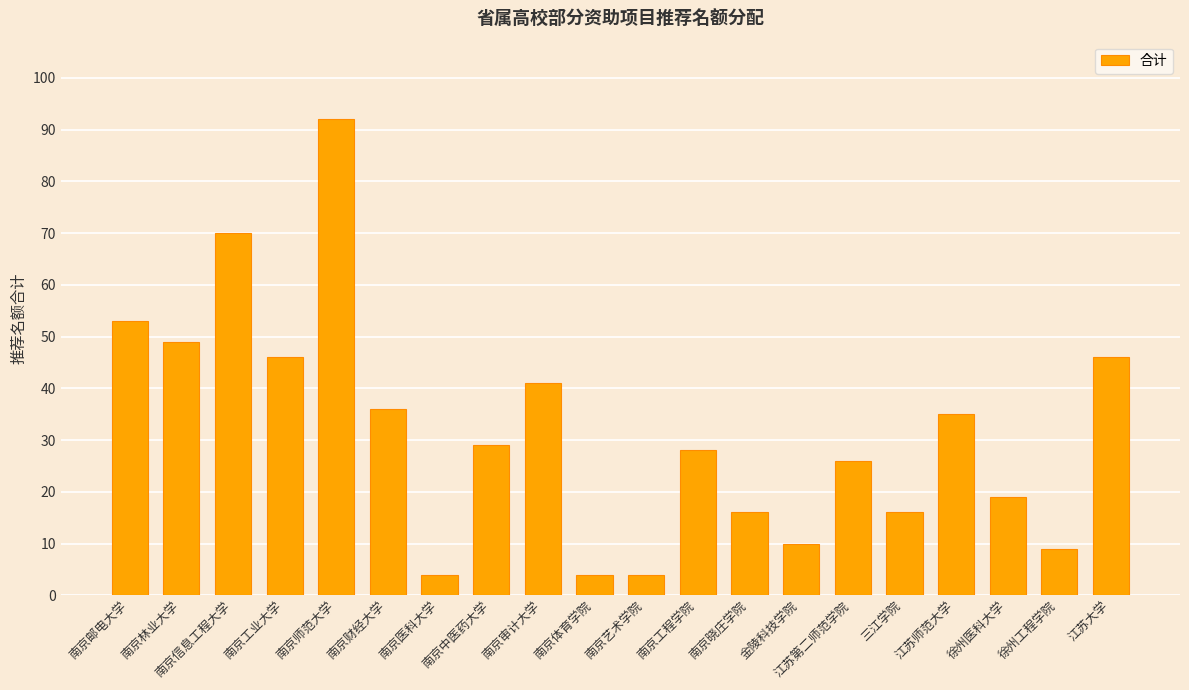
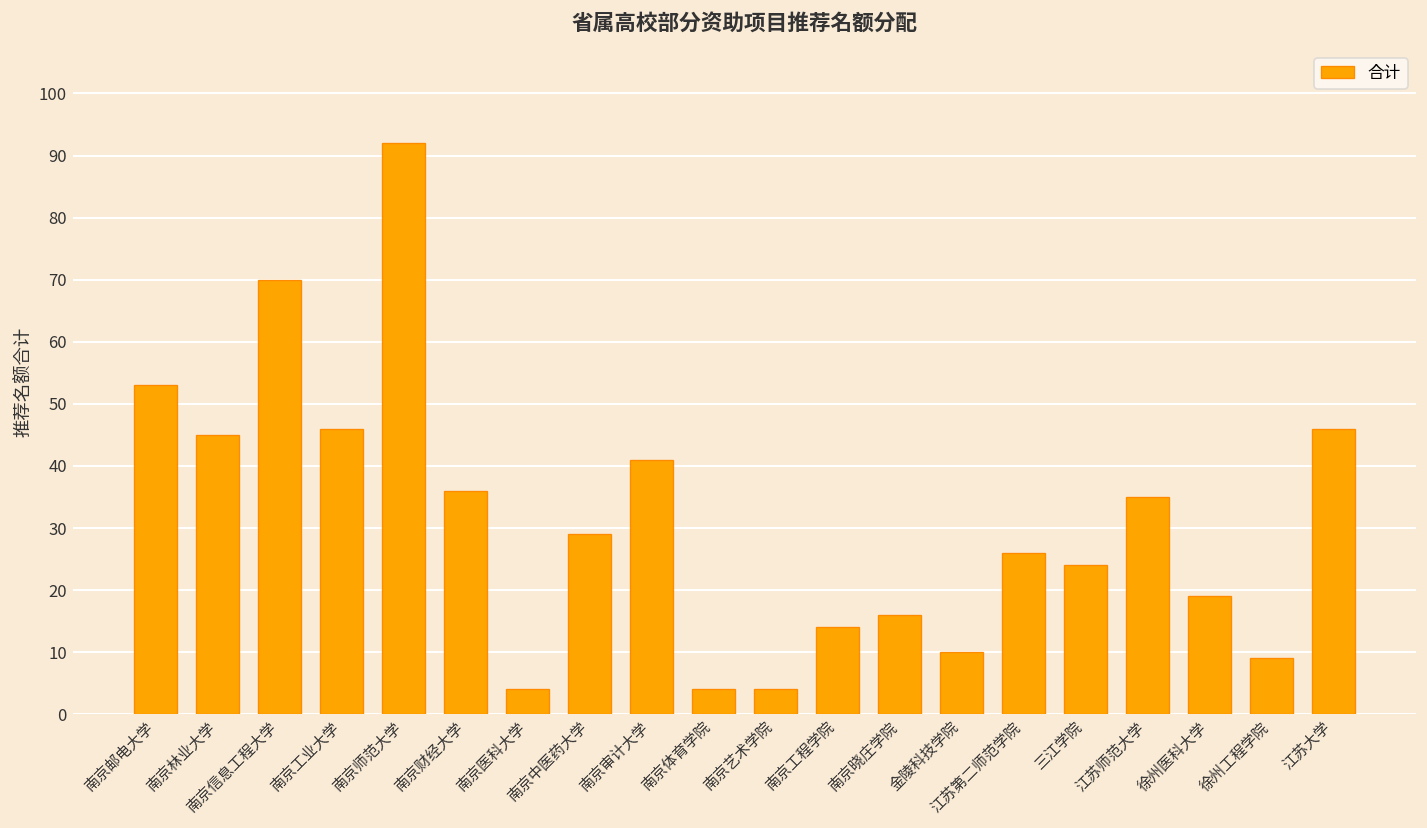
  {
    "南京邮电大学": 53,
-   "南京林业大学": 49,
+   "南京林业大学": 45,
    "南京信息工程大学": 70,
    "南京工业大学": 46,
    "南京师范大学": 92,
    "南京财经大学": 36,
    "南京医科大学": 4,
    "南京中医药大学": 29,
    "南京审计大学": 41,
    "南京体育学院": 4,
    "南京艺术学院": 4,
-   "南京工程学院": 28,
+   "南京工程学院": 14,
    "南京晓庄学院": 16,
    "金陵科技学院": 10,
    "江苏第二师范学院": 26,
-   "三江学院": 16,
+   "三江学院": 24,
    "江苏师范大学": 35,
    "徐州医科大学": 19,
    "徐州工程学院": 9,
    "江苏大学": 46
  }
